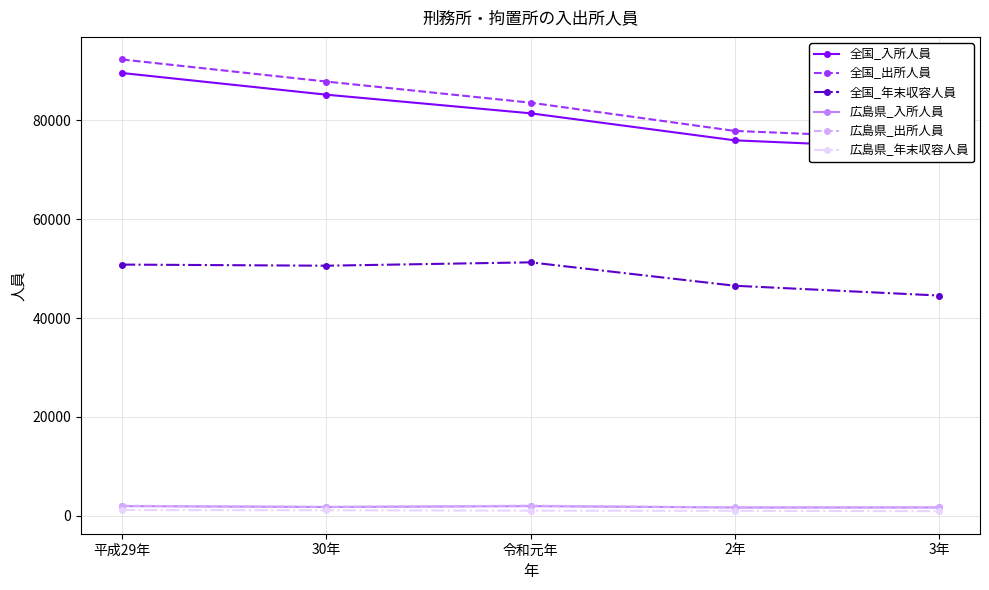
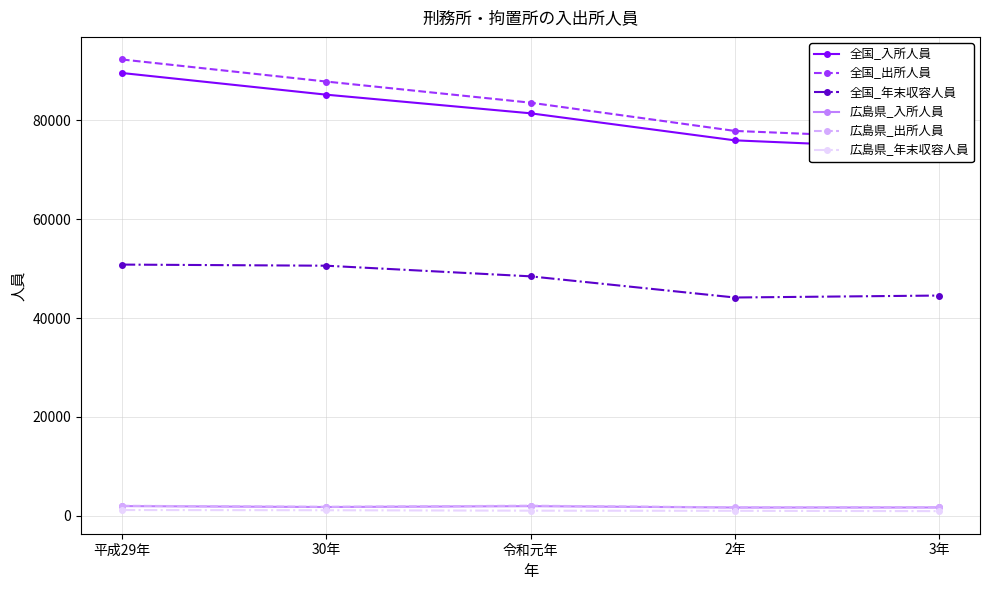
  {
    "全国_年末収容人員": {
      "平成29年": 51000,
      "30年": 51000,
-     "令和元年": 51000,
-     "2年": 47000,
+     "令和元年": 48000,
+     "2年": 44000,
      "3年": 45000
    }
  }
